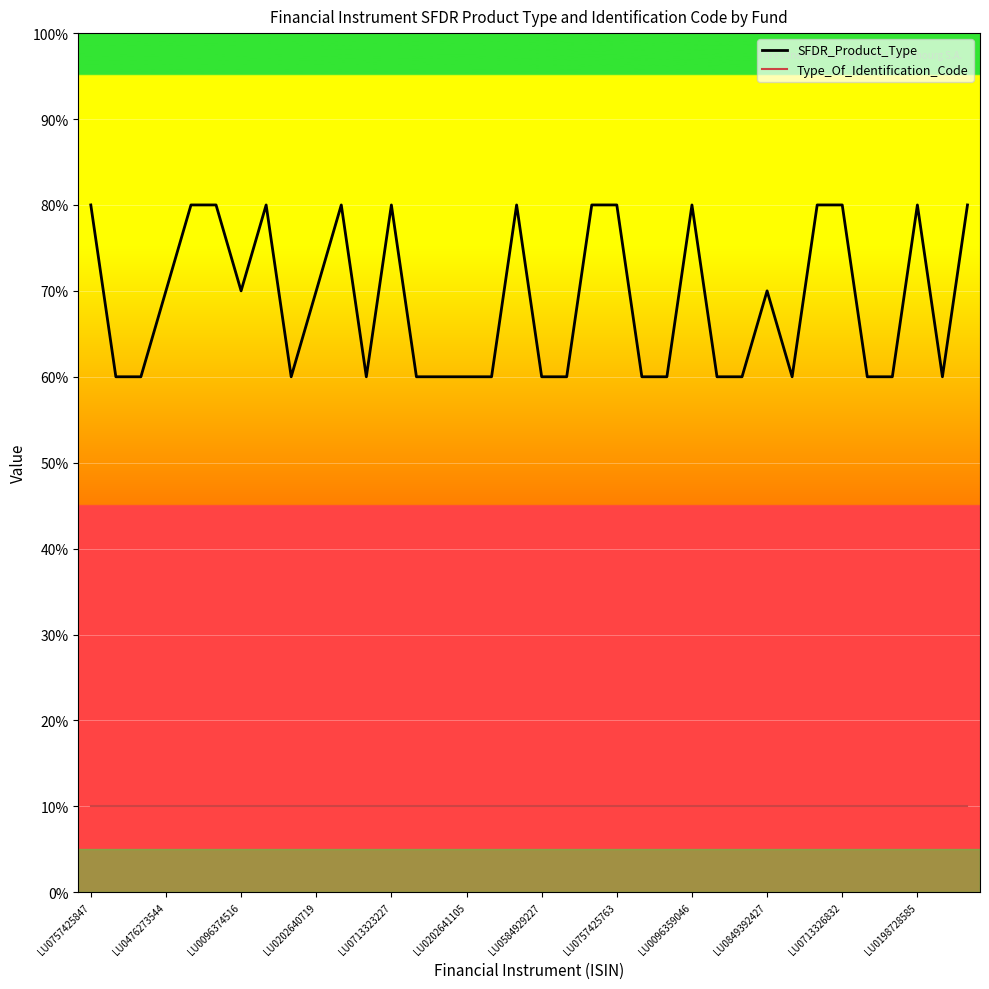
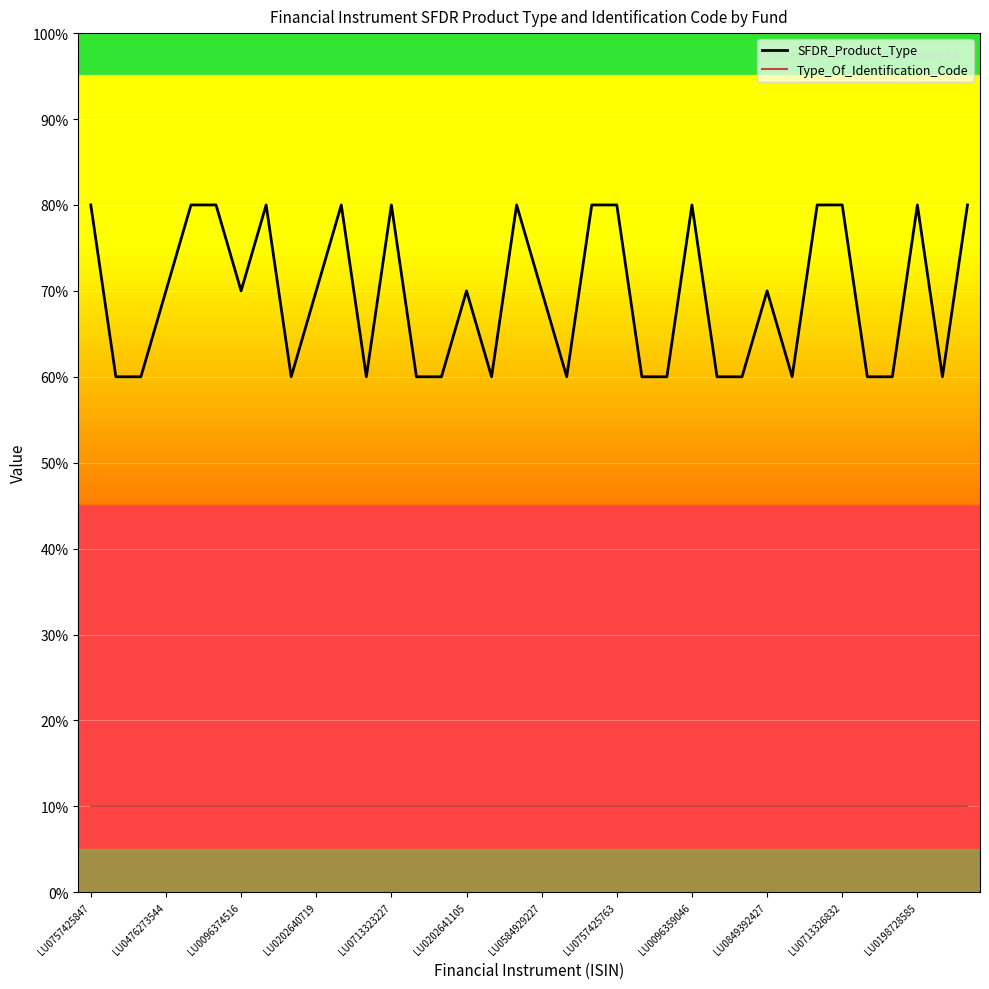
  {
    "SFDR_Product_Type": {
      "LU0757425847": "80%",
      "LU0476273544": "70%",
      "LU0096374516": "70%",
      "LU0202640719": "70%",
      "LU0713323227": "80%",
-     "LU0202641105": "60%",
-     "LU0584929227": "60%",
+     "LU0202641105": "70%",
+     "LU0584929227": "70%",
      "LU0757425763": "80%",
      "LU0096359046": "80%",
      "LU0849392427": "70%",
      "LU0713326832": "80%",
      "LU0198728585": "80%"
    },
    "Type_Of_Identification_Code": {
      "LU0757425847": "10%",
      "LU0476273544": "10%",
      "LU0096374516": "10%",
      "LU0202640719": "10%",
      "LU0713323227": "10%",
      "LU0202641105": "10%",
      "LU0584929227": "10%",
      "LU0757425763": "10%",
      "LU0096359046": "10%",
      "LU0849392427": "10%",
      "LU0713326832": "10%",
      "LU0198728585": "10%"
    }
  }
